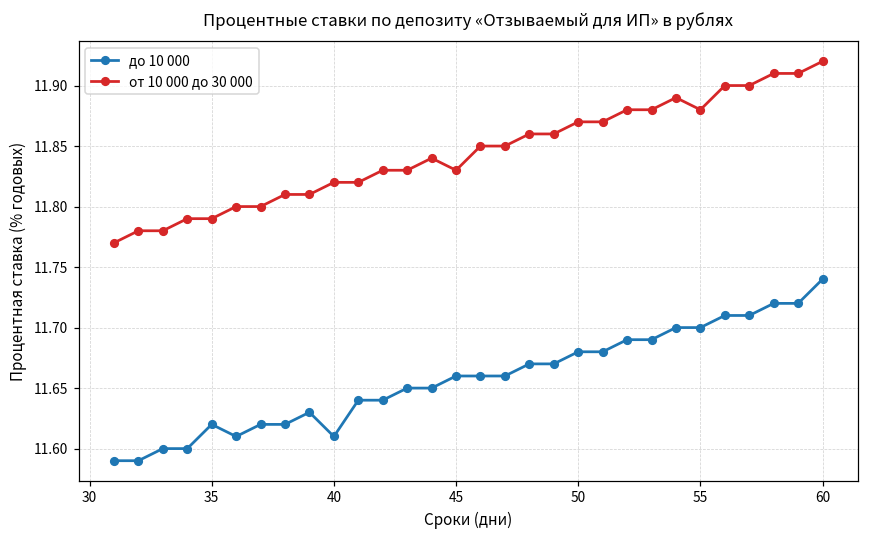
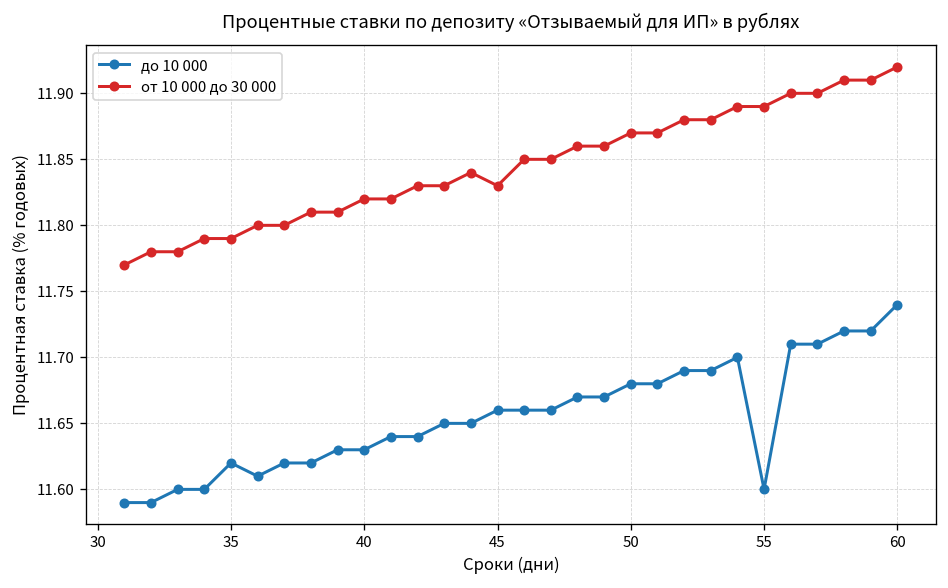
  {
    "до 10 000": {
      "35": 11.62,
-     "40": 11.61,
+     "40": 11.63,
      "45": 11.66,
      "50": 11.68,
-     "55": 11.7,
+     "55": 11.6,
      "60": 11.74
    },
    "от 10 000 до 30 000": {
      "35": 11.79,
      "40": 11.82,
      "45": 11.83,
      "50": 11.87,
-     "55": 11.88,
+     "55": 11.89,
      "60": 11.92
    }
  }
